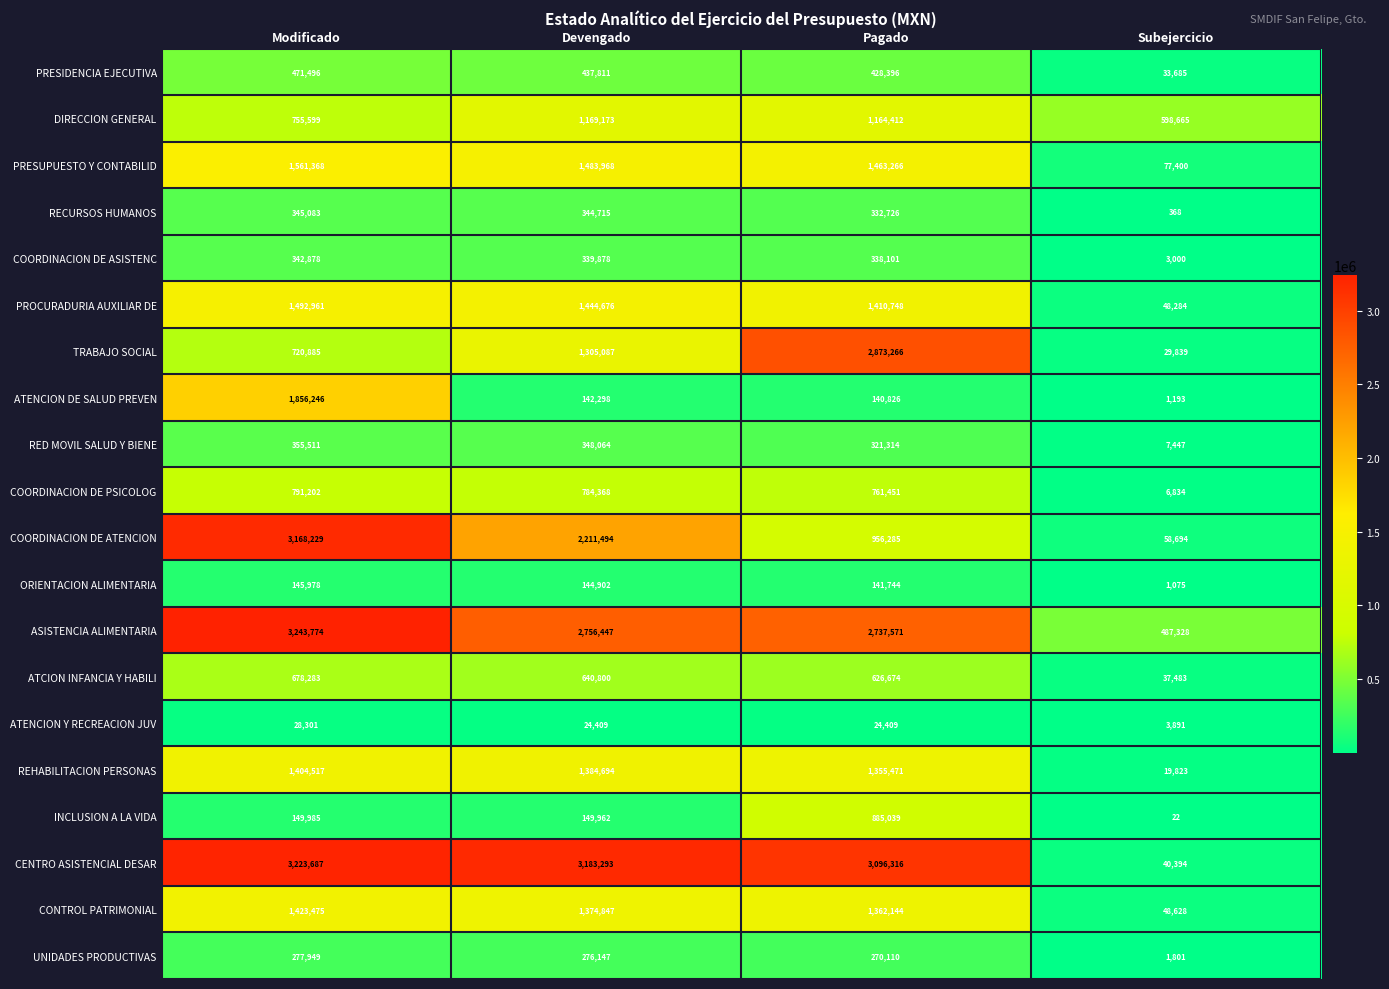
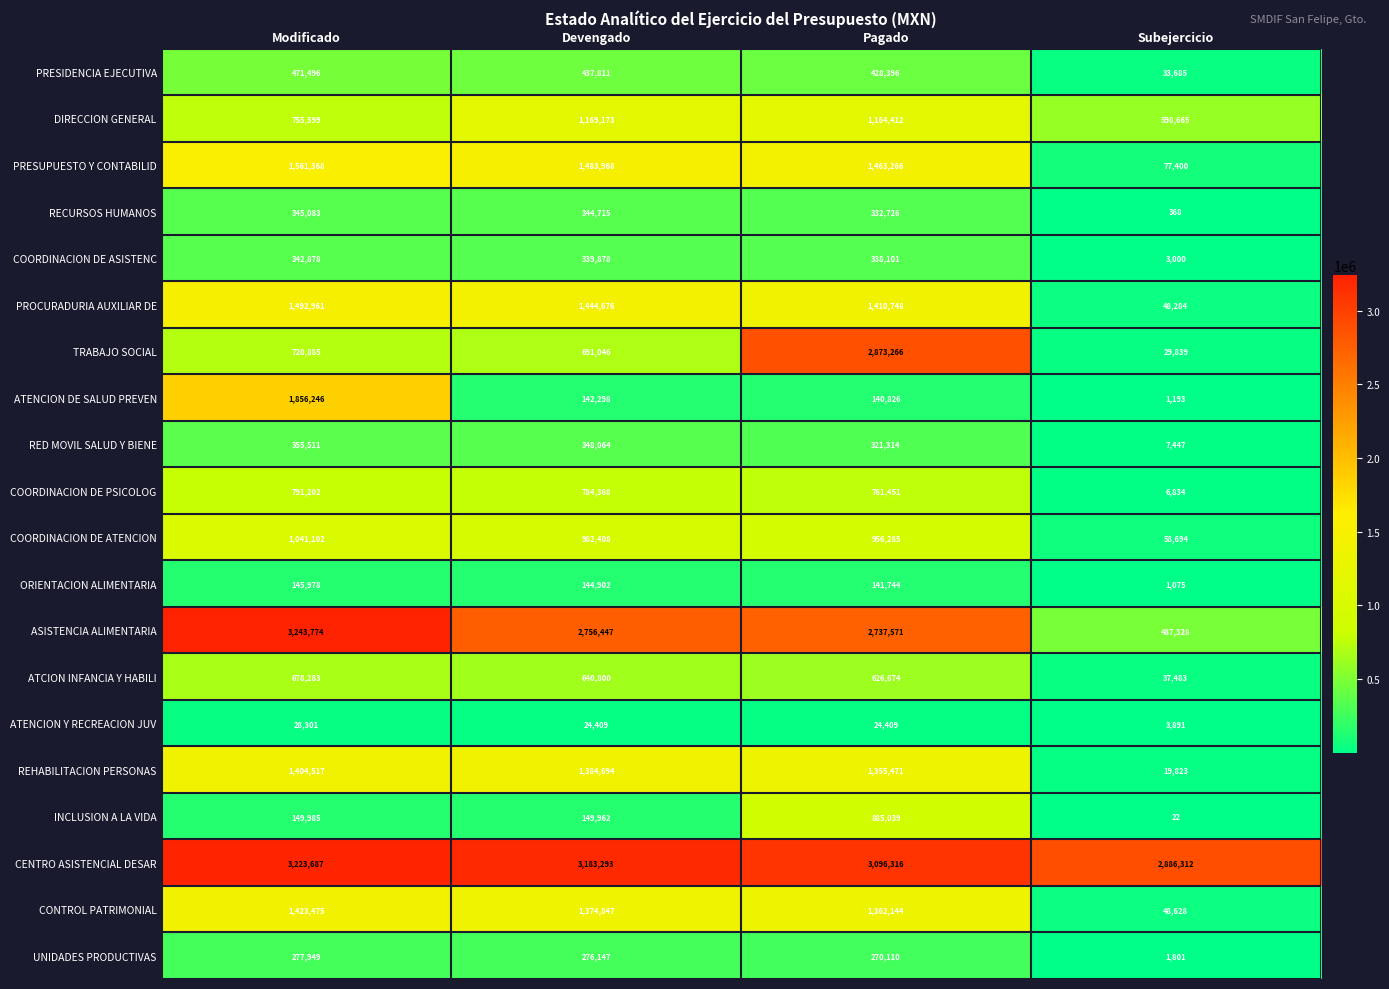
  {
    "PRESIDENCIA EJECUTIVA": {
      "Modificado": "471,496",
      "Devengado": "437,811",
      "Pagado": "428,396",
      "Subejercicio": "33,685"
    },
    "DIRECCION GENERAL": {
      "Modificado": "755,599",
      "Devengado": "1,169,173",
      "Pagado": "1,164,412",
      "Subejercicio": "598,665"
    },
    "PRESUPUESTO Y CONTABILID": {
      "Modificado": "1,561,368",
      "Devengado": "1,483,968",
      "Pagado": "1,463,266",
      "Subejercicio": "77,400"
    },
    "RECURSOS HUMANOS": {
      "Modificado": "345,083",
      "Devengado": "344,715",
      "Pagado": "332,726",
      "Subejercicio": "368"
    },
    "COORDINACION DE ASISTENC": {
      "Modificado": "342,878",
      "Devengado": "339,878",
      "Pagado": "338,101",
      "Subejercicio": "3,000"
    },
    "PROCURADURIA AUXILIAR DE": {
      "Modificado": "1,492,961",
      "Devengado": "1,444,676",
      "Pagado": "1,410,748",
      "Subejercicio": "48,284"
    },
    "TRABAJO SOCIAL": {
      "Modificado": "720,885",
-     "Devengado": "1,305,087",
+     "Devengado": "691,046",
      "Pagado": "2,873,266",
      "Subejercicio": "29,839"
    },
    "ATENCION DE SALUD PREVEN": {
      "Modificado": "1,856,246",
      "Devengado": "142,298",
      "Pagado": "140,826",
      "Subejercicio": "1,193"
    },
    "RED MOVIL SALUD Y BIENE": {
      "Modificado": "355,511",
      "Devengado": "348,064",
      "Pagado": "321,314",
      "Subejercicio": "7,447"
    },
    "COORDINACION DE PSICOLOG": {
      "Modificado": "791,202",
      "Devengado": "784,368",
      "Pagado": "761,451",
      "Subejercicio": "6,834"
    },
    "COORDINACION DE ATENCION": {
-     "Modificado": "3,168,229",
-     "Devengado": "2,211,494",
+     "Modificado": "1,041,102",
+     "Devengado": "982,408",
      "Pagado": "956,285",
      "Subejercicio": "58,694"
    },
    "ORIENTACION ALIMENTARIA": {
      "Modificado": "145,978",
      "Devengado": "144,902",
      "Pagado": "141,744",
      "Subejercicio": "1,075"
    },
    "ASISTENCIA ALIMENTARIA": {
      "Modificado": "3,243,774",
      "Devengado": "2,756,447",
      "Pagado": "2,737,571",
      "Subejercicio": "487,328"
    },
    "ATCION INFANCIA Y HABILI": {
      "Modificado": "678,283",
      "Devengado": "640,800",
      "Pagado": "626,674",
      "Subejercicio": "37,483"
    },
    "ATENCION Y RECREACION JUV": {
      "Modificado": "28,301",
      "Devengado": "24,409",
      "Pagado": "24,409",
      "Subejercicio": "3,891"
    },
    "REHABILITACION PERSONAS": {
      "Modificado": "1,404,517",
      "Devengado": "1,384,694",
      "Pagado": "1,355,471",
      "Subejercicio": "19,823"
    },
    "INCLUSION A LA VIDA": {
      "Modificado": "149,985",
      "Devengado": "149,962",
      "Pagado": "885,039",
      "Subejercicio": "22"
    },
    "CENTRO ASISTENCIAL DESAR": {
      "Modificado": "3,223,687",
      "Devengado": "3,183,293",
      "Pagado": "3,096,316",
-     "Subejercicio": "40,394"
+     "Subejercicio": "2,886,312"
    },
    "CONTROL PATRIMONIAL": {
      "Modificado": "1,423,475",
      "Devengado": "1,374,847",
      "Pagado": "1,362,144",
      "Subejercicio": "48,628"
    },
    "UNIDADES PRODUCTIVAS": {
      "Modificado": "277,949",
      "Devengado": "276,147",
      "Pagado": "270,110",
      "Subejercicio": "1,801"
    }
  }
